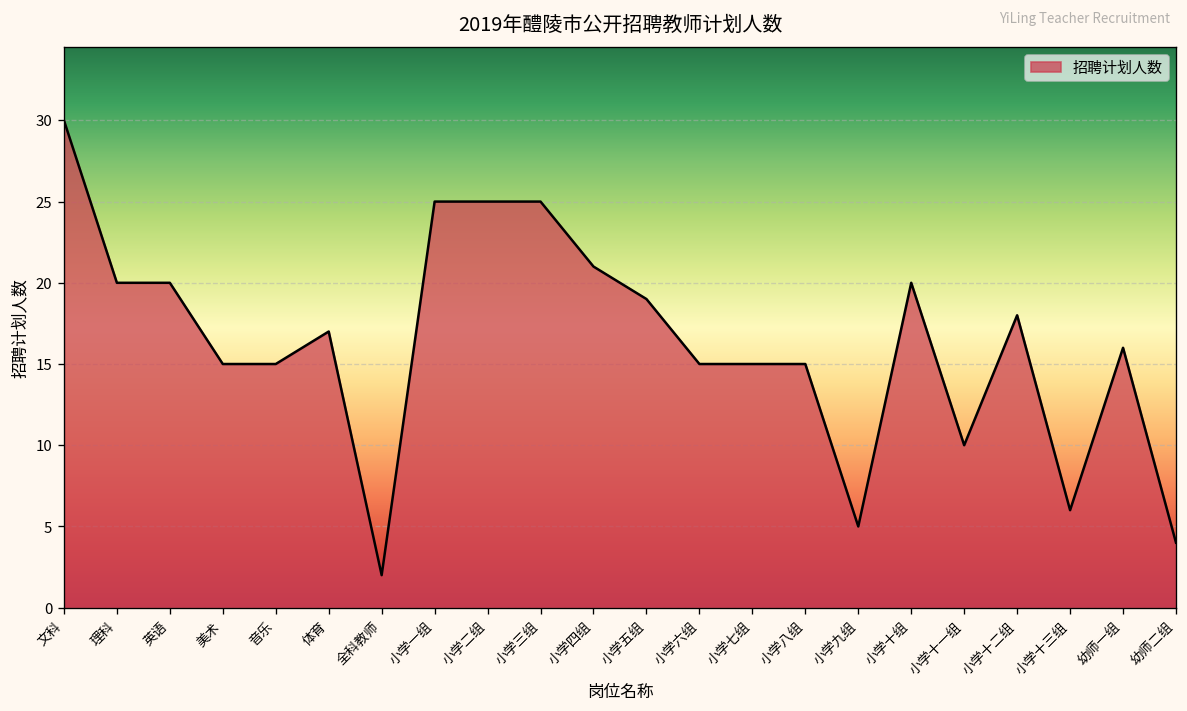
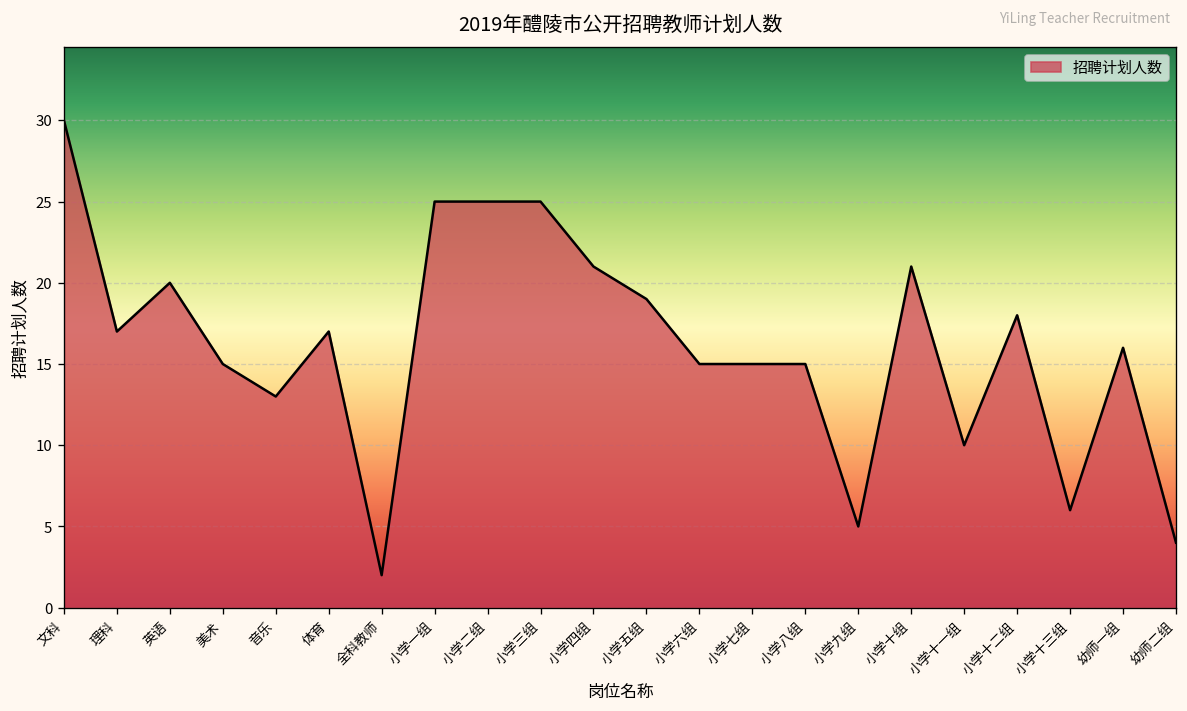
  {
    "文科": 30,
-   "理科": 20,
+   "理科": 17,
    "英语": 20,
    "美术": 15,
-   "音乐": 15,
+   "音乐": 13,
    "体育": 17,
    "全科教师": 2,
    "小学一组": 25,
    "小学二组": 25,
    "小学三组": 25,
    "小学四组": 21,
    "小学五组": 19,
    "小学六组": 15,
    "小学七组": 15,
    "小学八组": 15,
    "小学九组": 5,
-   "小学十组": 20,
+   "小学十组": 21,
    "小学十一组": 10,
    "小学十二组": 18,
    "小学十三组": 6,
    "幼师一组": 16,
    "幼师二组": 4
  }
